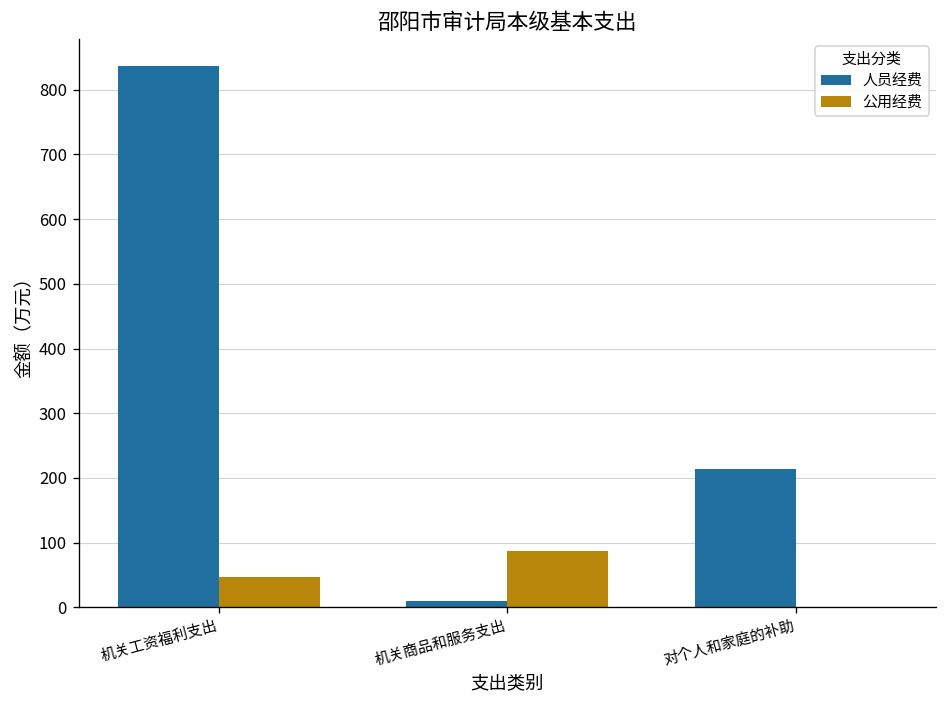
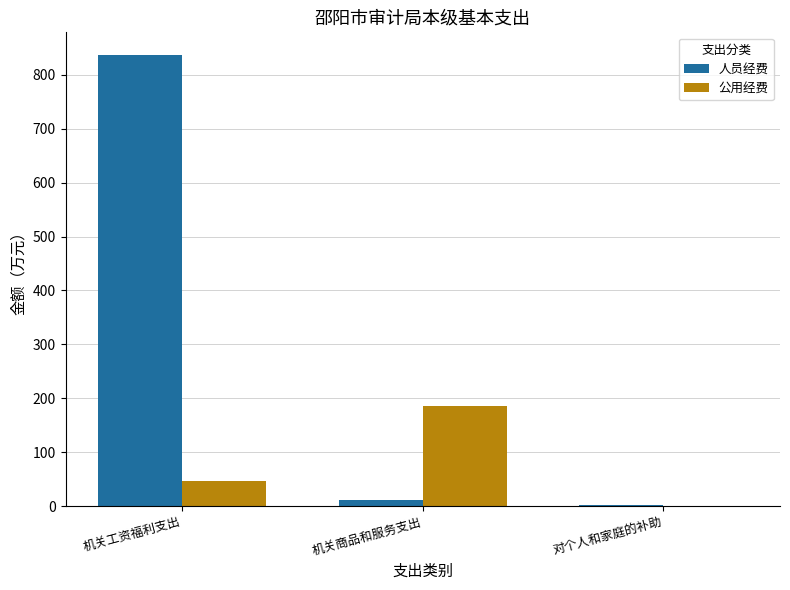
  {
    "人员经费": {
      "机关工资福利支出": 840,
      "机关商品和服务支出": 10,
-     "对个人和家庭的补助": 210
+     "对个人和家庭的补助": 0
    },
    "公用经费": {
      "机关工资福利支出": 50,
-     "机关商品和服务支出": 90,
+     "机关商品和服务支出": 190,
      "对个人和家庭的补助": 0
    }
  }
